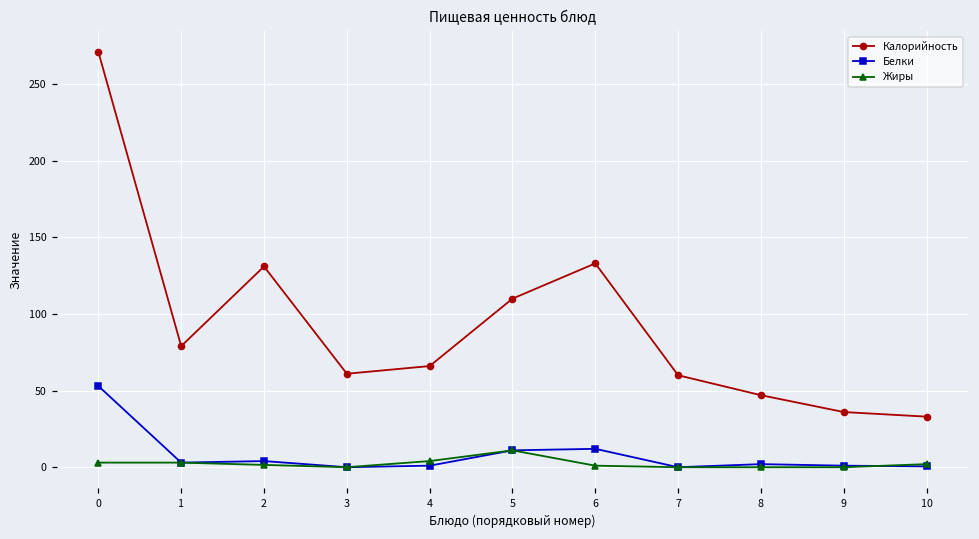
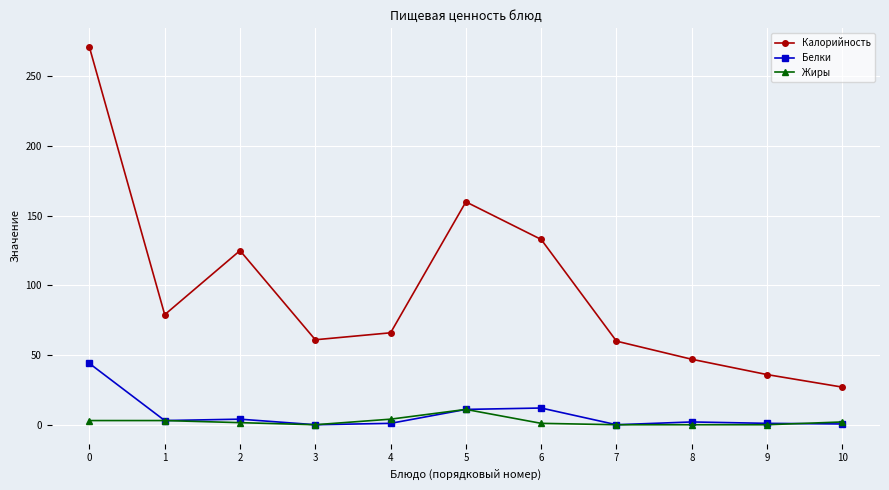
  {
    "Калорийность": {
      "0": 271,
      "1": 79,
-     "2": 131,
+     "2": 125,
      "3": 61,
      "4": 66,
-     "5": 110,
+     "5": 160,
      "6": 133,
      "7": 60,
      "8": 47,
      "9": 36,
-     "10": 33
+     "10": 27
    },
    "Белки": {
-     "0": 53,
+     "0": 44,
      "2": 4,
      "4": 1,
      "6": 12,
      "8": 2
    },
    "Жиры": {
      "0": 3,
      "2": 2,
      "4": 4,
      "6": 1,
      "8": 0
    }
  }
